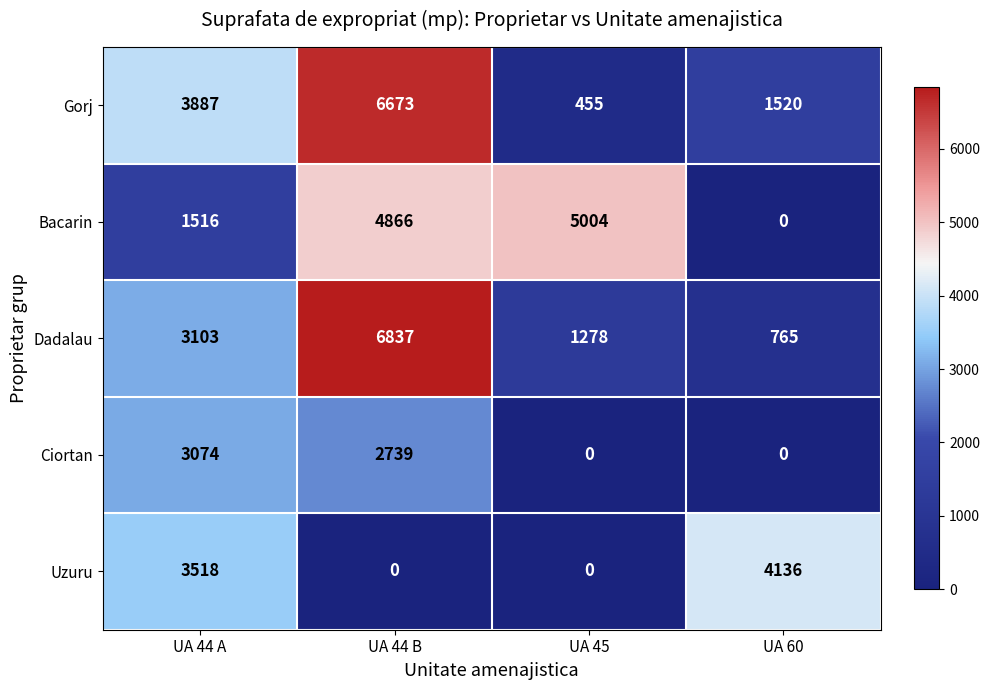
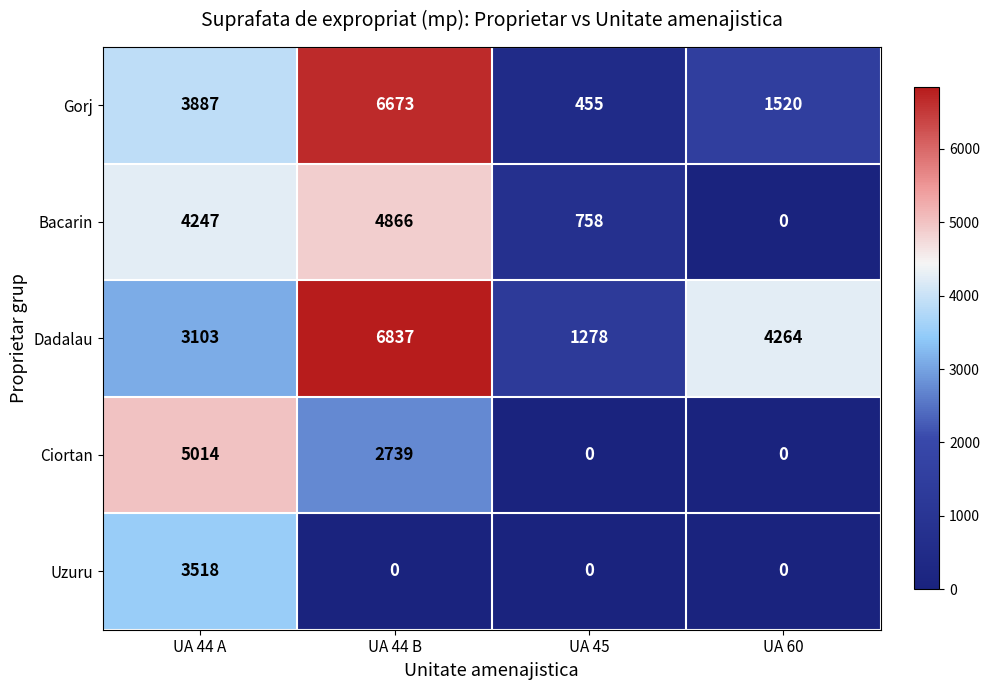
  {
    "Gorj": {
      "UA 44 A": 3887,
      "UA 44 B": 6673,
      "UA 45": 455,
      "UA 60": 1520
    },
    "Bacarin": {
-     "UA 44 A": 1516,
+     "UA 44 A": 4247,
      "UA 44 B": 4866,
-     "UA 45": 5004,
+     "UA 45": 758,
      "UA 60": 0
    },
    "Dadalau": {
      "UA 44 A": 3103,
      "UA 44 B": 6837,
      "UA 45": 1278,
-     "UA 60": 765
+     "UA 60": 4264
    },
    "Ciortan": {
-     "UA 44 A": 3074,
+     "UA 44 A": 5014,
      "UA 44 B": 2739,
      "UA 45": 0,
      "UA 60": 0
    },
    "Uzuru": {
      "UA 44 A": 3518,
      "UA 44 B": 0,
      "UA 45": 0,
-     "UA 60": 4136
+     "UA 60": 0
    }
  }
